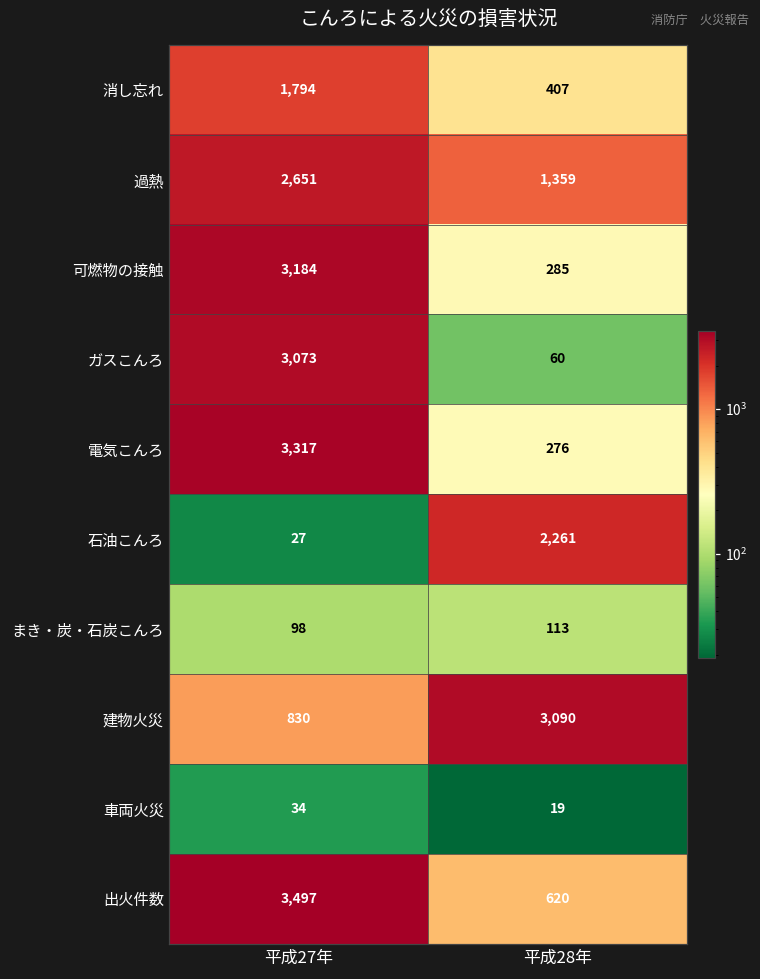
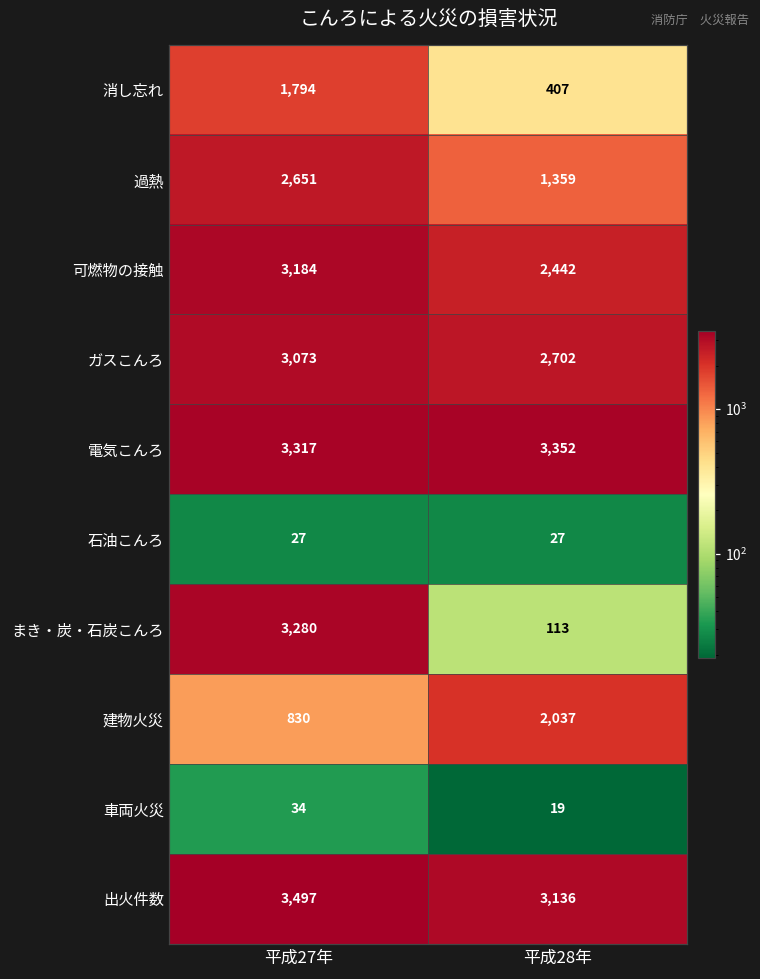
  {
    "消し忘れ": {
      "平成27年": "1,794",
      "平成28年": "407"
    },
    "過熱": {
      "平成27年": "2,651",
      "平成28年": "1,359"
    },
    "可燃物の接触": {
      "平成27年": "3,184",
-     "平成28年": "285"
+     "平成28年": "2,442"
    },
    "ガスこんろ": {
      "平成27年": "3,073",
-     "平成28年": "60"
+     "平成28年": "2,702"
    },
    "電気こんろ": {
      "平成27年": "3,317",
-     "平成28年": "276"
+     "平成28年": "3,352"
    },
    "石油こんろ": {
      "平成27年": "27",
-     "平成28年": "2,261"
+     "平成28年": "27"
    },
    "まき・炭・石炭こんろ": {
-     "平成27年": "98",
+     "平成27年": "3,280",
      "平成28年": "113"
    },
    "建物火災": {
      "平成27年": "830",
-     "平成28年": "3,090"
+     "平成28年": "2,037"
    },
    "車両火災": {
      "平成27年": "34",
      "平成28年": "19"
    },
    "出火件数": {
      "平成27年": "3,497",
-     "平成28年": "620"
+     "平成28年": "3,136"
    }
  }
